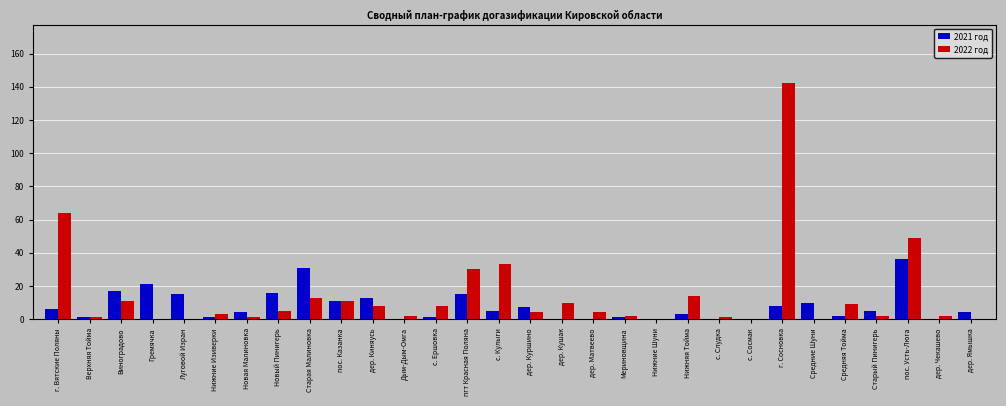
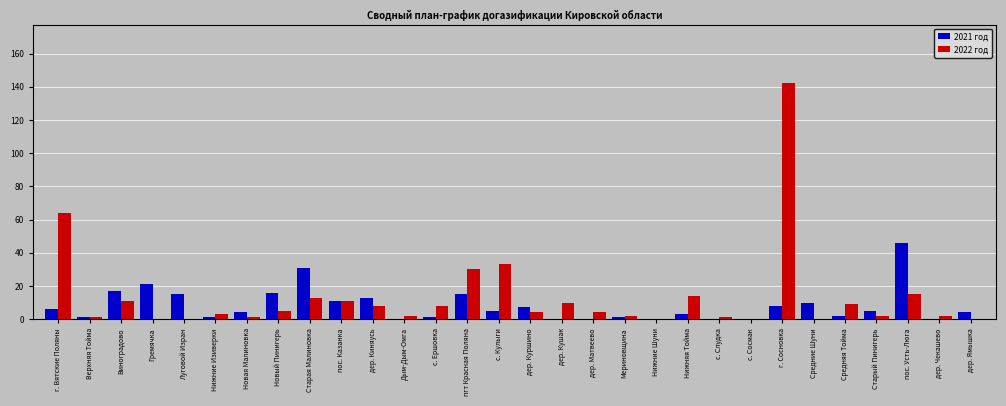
  {
    "2021 год": {
      "г. Вятские Поляны": 6,
      "Виноградово": 17,
      "Гремячка": 21,
      "Луговой Изран": 15,
      "Новая Малиновка": 4,
      "Новый Пинигерь": 16,
      "Старая Малиновка": 31,
      "пос. Казанка": 11,
      "дер. Киняусь": 13,
      "Дым-Дым-Омга": 0,
      "пгт Красная Поляна": 15,
      "с. Кулыги": 5,
      "дер. Куршино": 7,
      "дер. Кушак": 0,
      "дер. Матвеево": 0,
      "Нижние Шуни": 0,
      "Нижняя Тойма": 3,
      "с. Слудка": 0,
      "с. Сосмак": 0,
      "г. Сосновка": 8,
      "Средние Шуни": 10,
      "Средняя Тойма": 2,
      "Старый Пинигерь": 5,
-     "пос. Усть-Люга": 36,
+     "пос. Усть-Люга": 46,
      "дер. Чекашево": 0,
      "дер. Ямышка": 4
    },
    "2022 год": {
      "г. Вятские Поляны": 64,
      "Виноградово": 11,
      "Гремячка": 0,
      "Луговой Изран": 0,
      "Нижние Изиверки": 3,
      "Новый Пинигерь": 5,
      "Старая Малиновка": 13,
      "пос. Казанка": 11,
      "дер. Киняусь": 8,
      "Дым-Дым-Омга": 2,
      "с. Ершовка": 8,
      "пгт Красная Поляна": 30,
      "с. Кулыги": 33,
      "дер. Куршино": 4,
      "дер. Кушак": 10,
      "дер. Матвеево": 4,
      "Мериновщина": 2,
      "Нижние Шуни": 0,
      "Нижняя Тойма": 14,
      "с. Сосмак": 0,
      "г. Сосновка": 142,
      "Средние Шуни": 0,
      "Средняя Тойма": 9,
      "Старый Пинигерь": 2,
-     "пос. Усть-Люга": 49,
+     "пос. Усть-Люга": 15,
      "дер. Чекашево": 2,
      "дер. Ямышка": 0
    }
  }
